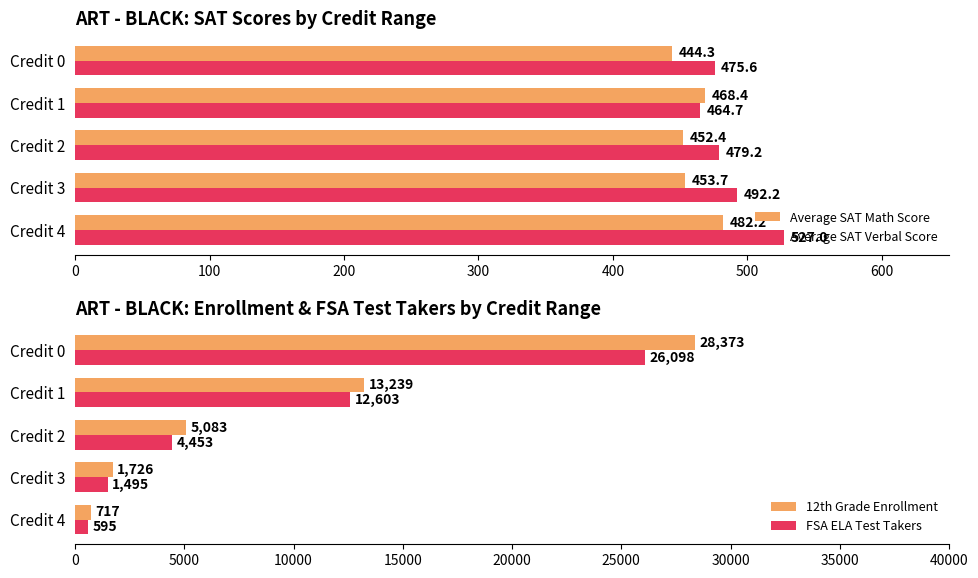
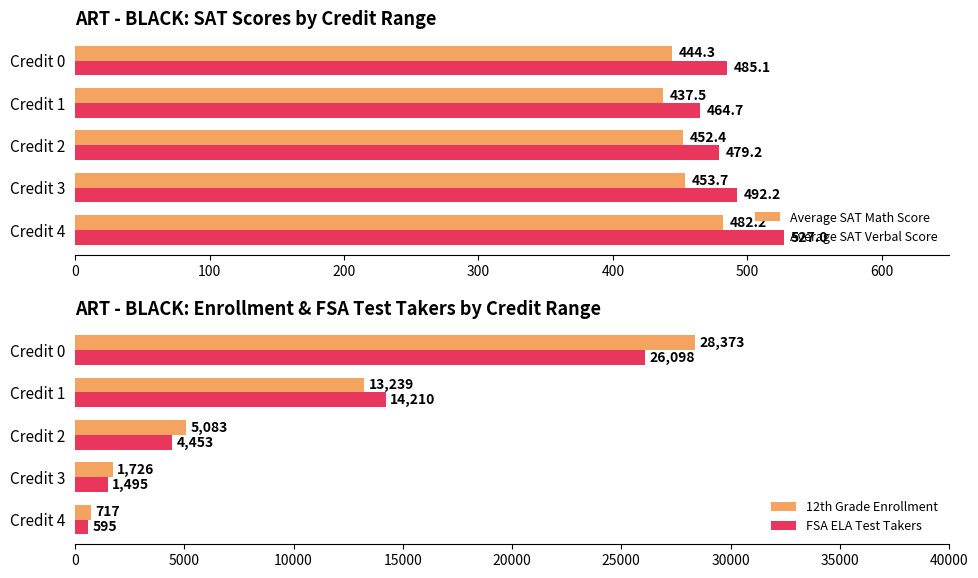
  {
    "ART - BLACK: SAT Scores by Credit Range": {
      "Average SAT Math Score": {
        "Credit 0": "444.3",
-       "Credit 1": "468.4",
+       "Credit 1": "437.5",
        "Credit 2": "452.4",
        "Credit 3": "453.7",
        "Credit 4": "482.2"
      },
      "Average SAT Verbal Score": {
-       "Credit 0": "475.6",
+       "Credit 0": "485.1",
        "Credit 1": "464.7",
        "Credit 2": "479.2",
        "Credit 3": "492.2",
        "Credit 4": "527.0"
      }
    },
    "ART - BLACK: Enrollment & FSA Test Takers by Credit Range": {
      "12th Grade Enrollment": {
        "Credit 0": "28,373",
        "Credit 1": "13,239",
        "Credit 2": "5,083",
        "Credit 3": "1,726",
        "Credit 4": "717"
      },
      "FSA ELA Test Takers": {
        "Credit 0": "26,098",
-       "Credit 1": "12,603",
+       "Credit 1": "14,210",
        "Credit 2": "4,453",
        "Credit 3": "1,495",
        "Credit 4": "595"
      }
    }
  }
